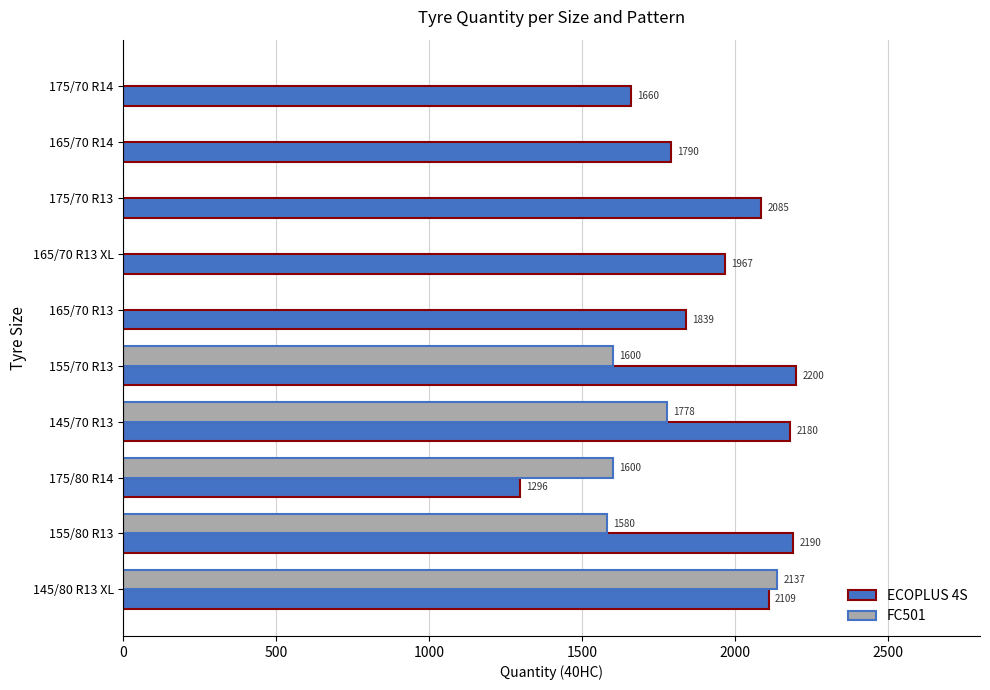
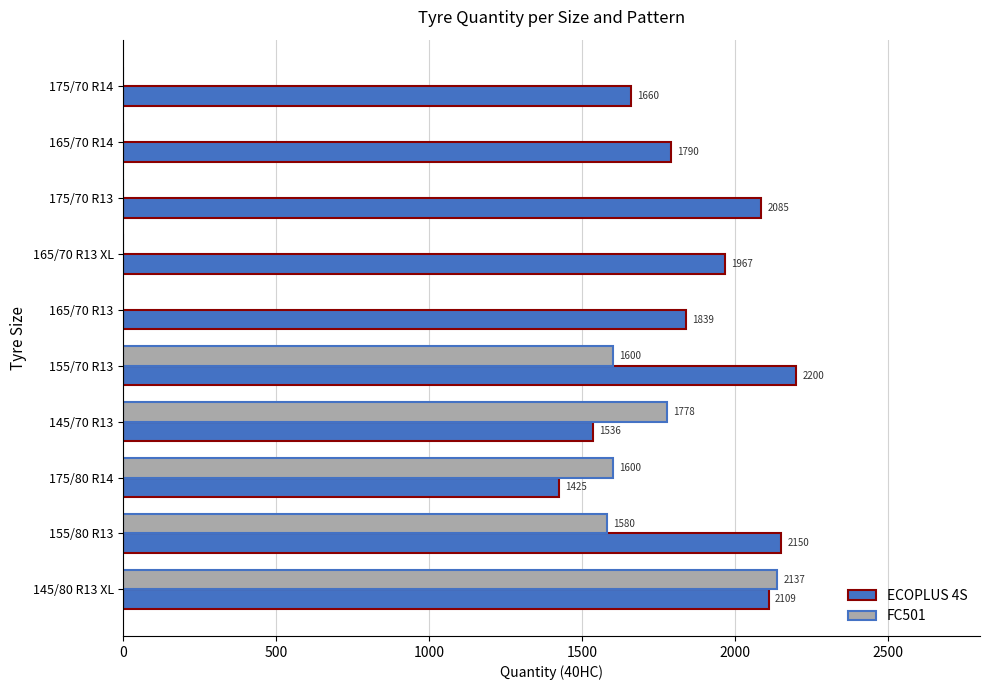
  {
    "ECOPLUS 4S": {
      "175/70 R14": 1660,
      "165/70 R14": 1790,
      "175/70 R13": 2085,
      "165/70 R13 XL": 1967,
      "165/70 R13": 1839,
      "155/70 R13": 2200,
-     "145/70 R13": 2180,
-     "175/80 R14": 1296,
-     "155/80 R13": 2190,
+     "145/70 R13": 1536,
+     "175/80 R14": 1425,
+     "155/80 R13": 2150,
      "145/80 R13 XL": 2109
    },
    "FC501": {
      "155/70 R13": 1600,
      "145/70 R13": 1778,
      "175/80 R14": 1600,
      "155/80 R13": 1580,
      "145/80 R13 XL": 2137
    }
  }
